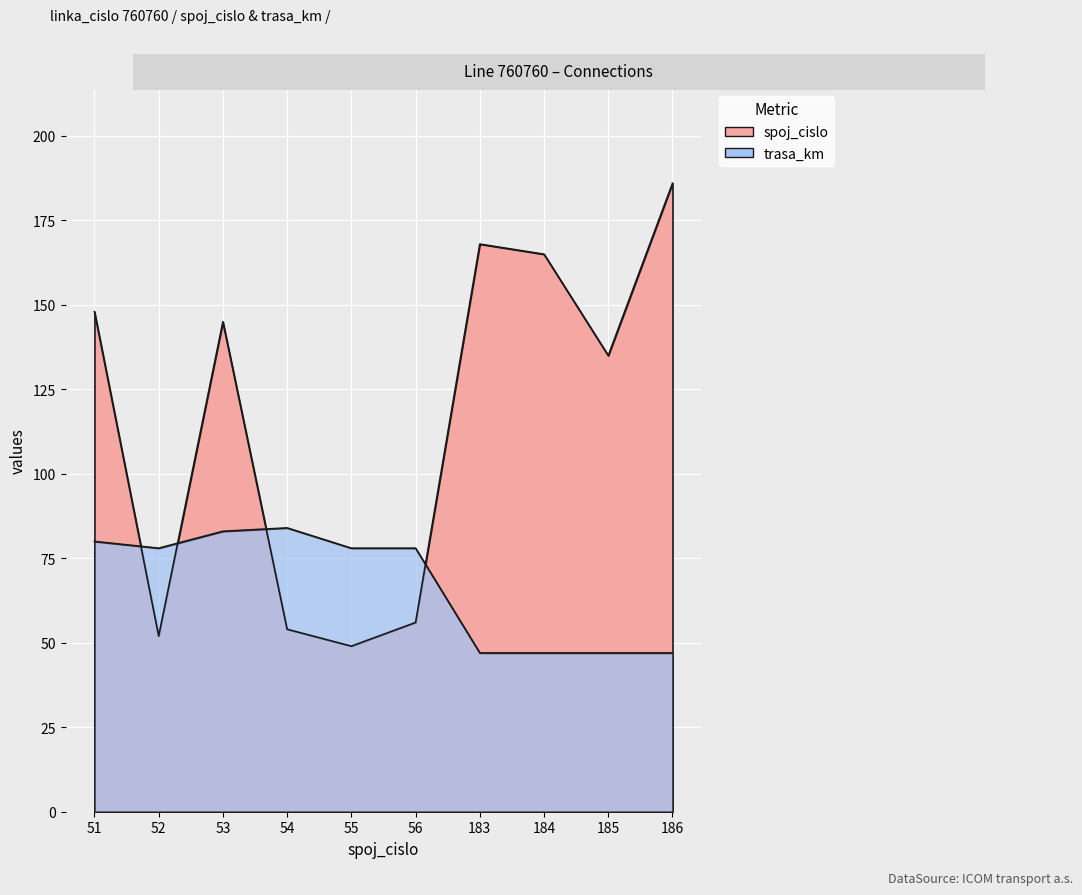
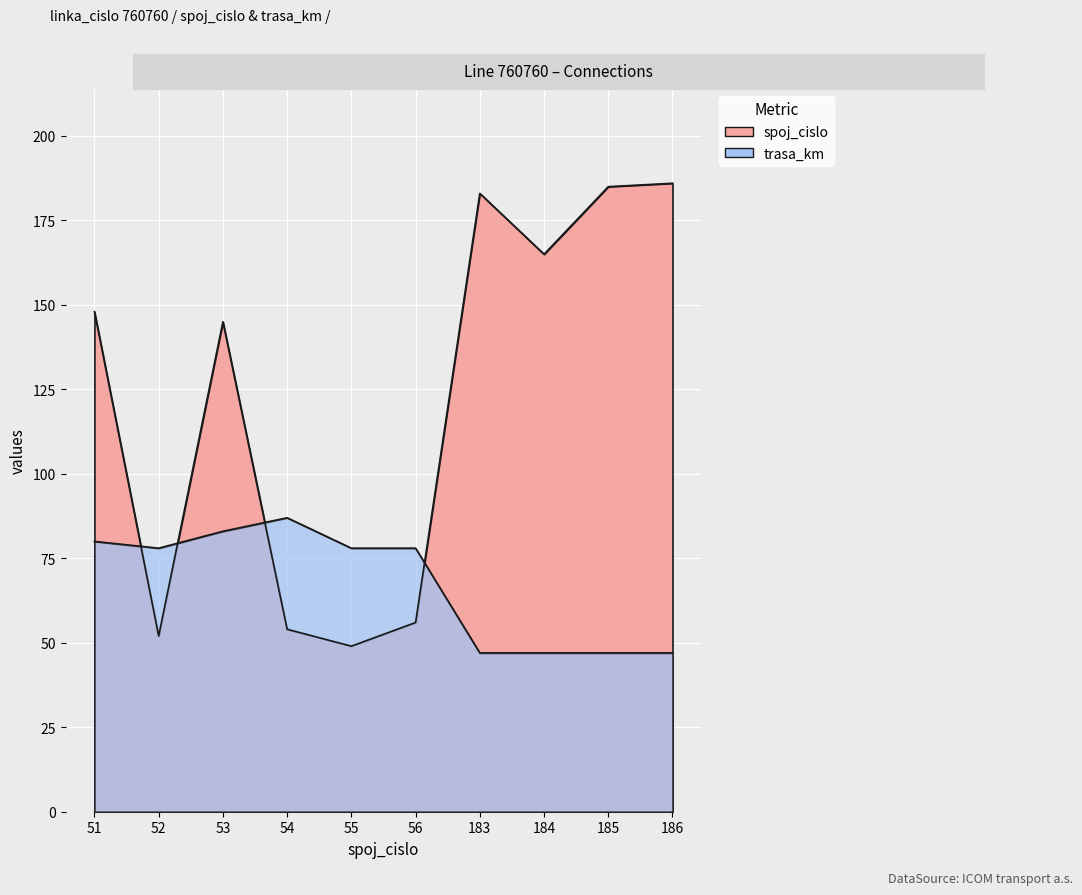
  {
    "spoj_cislo": {
      "51": 148,
      "52": 52,
      "53": 145,
      "54": 54,
      "55": 49,
      "56": 56,
-     "183": 168,
+     "183": 183,
      "184": 165,
-     "185": 135,
+     "185": 185,
      "186": 186
    },
    "trasa_km": {
      "51": 80,
      "52": 78,
      "53": 83,
-     "54": 84,
+     "54": 87,
      "55": 78,
      "56": 78,
      "183": 47,
      "184": 47,
      "185": 47,
      "186": 47
    }
  }
